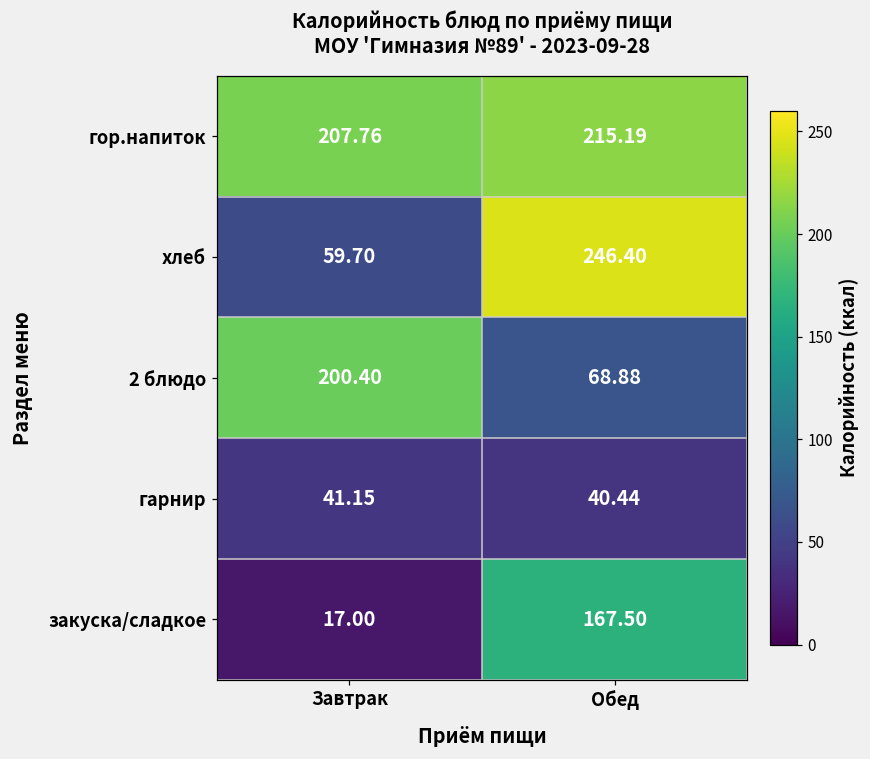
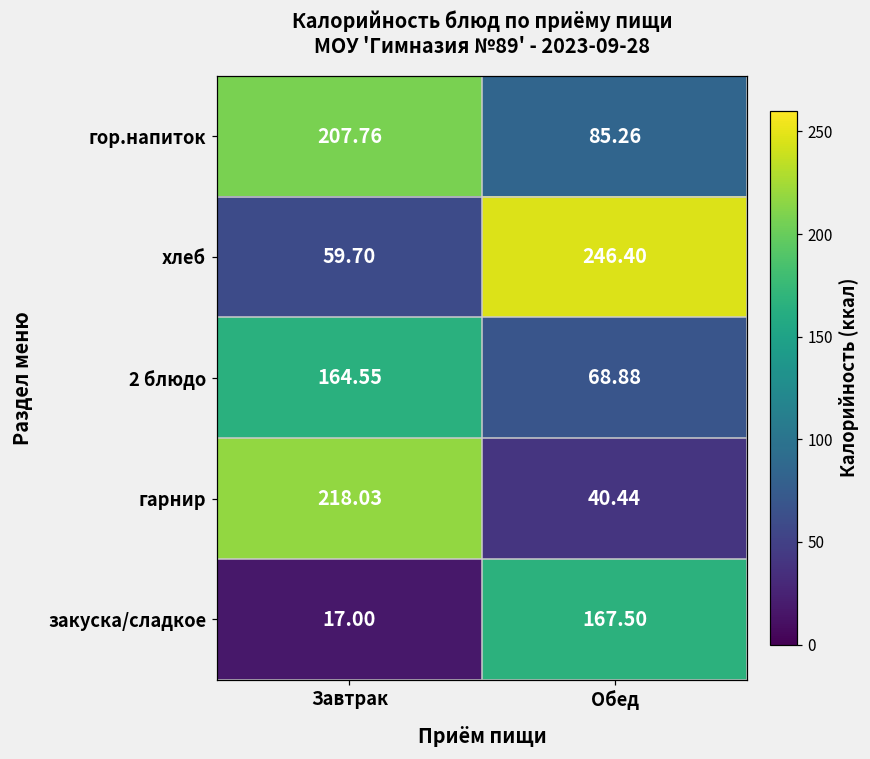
  {
    "гор.напиток": {
      "Завтрак": 207.76,
-     "Обед": 215.19
+     "Обед": 85.26
    },
    "хлеб": {
      "Завтрак": 59.70,
      "Обед": 246.40
    },
    "2 блюдо": {
-     "Завтрак": 200.40,
+     "Завтрак": 164.55,
      "Обед": 68.88
    },
    "гарнир": {
-     "Завтрак": 41.15,
+     "Завтрак": 218.03,
      "Обед": 40.44
    },
    "закуска/сладкое": {
      "Завтрак": 17.00,
      "Обед": 167.50
    }
  }
